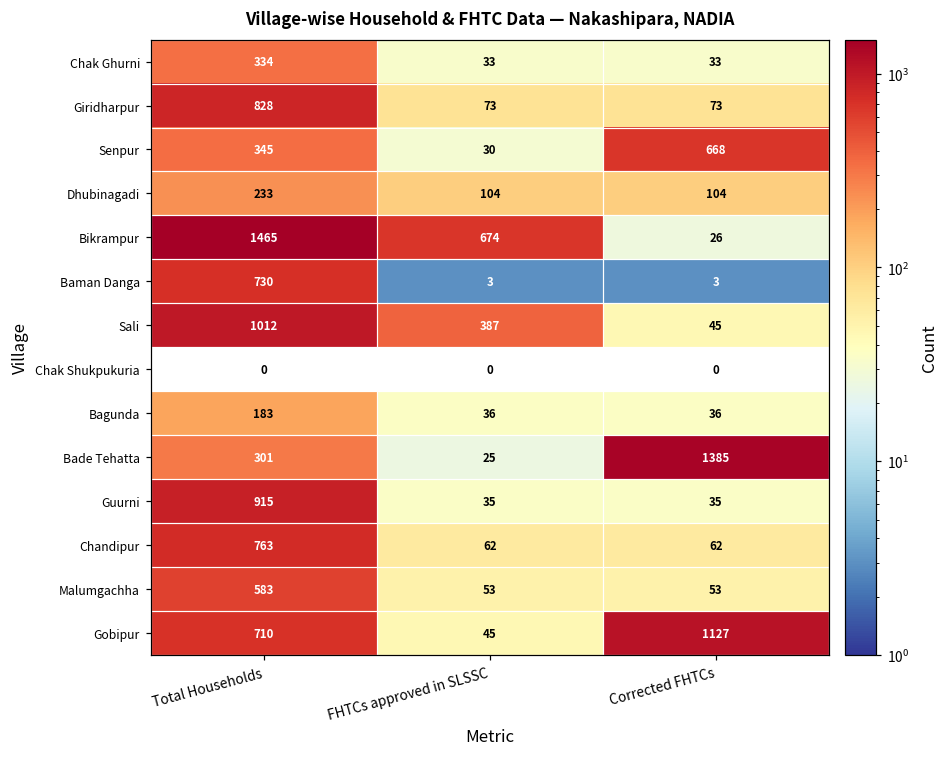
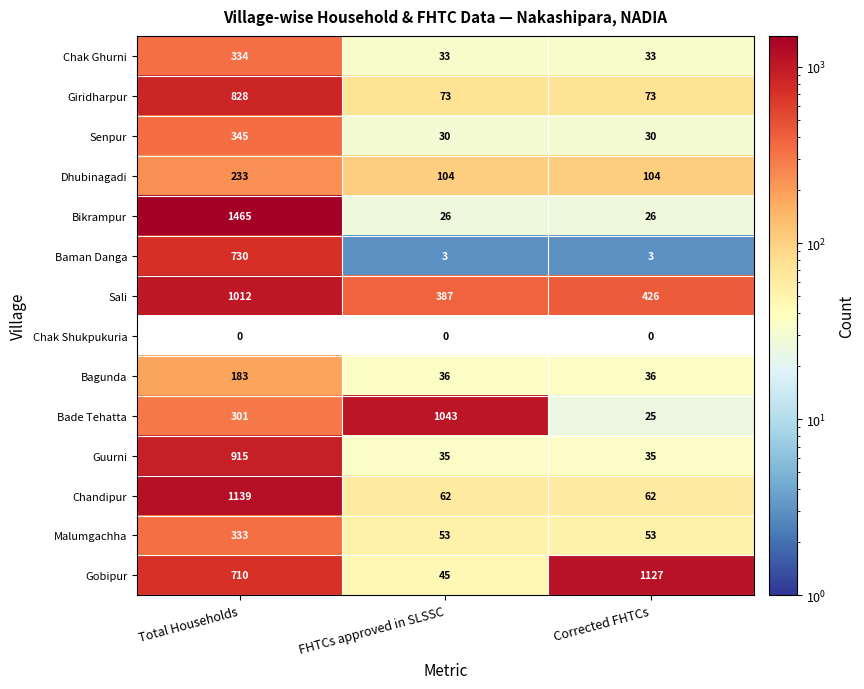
  {
    "Chak Ghurni": {
      "Total Households": 334,
      "FHTCs approved in SLSSC": 33,
      "Corrected FHTCs": 33
    },
    "Giridharpur": {
      "Total Households": 828,
      "FHTCs approved in SLSSC": 73,
      "Corrected FHTCs": 73
    },
    "Senpur": {
      "Total Households": 345,
      "FHTCs approved in SLSSC": 30,
-     "Corrected FHTCs": 668
+     "Corrected FHTCs": 30
    },
    "Dhubinagadi": {
      "Total Households": 233,
      "FHTCs approved in SLSSC": 104,
      "Corrected FHTCs": 104
    },
    "Bikrampur": {
      "Total Households": 1465,
-     "FHTCs approved in SLSSC": 674,
+     "FHTCs approved in SLSSC": 26,
      "Corrected FHTCs": 26
    },
    "Baman Danga": {
      "Total Households": 730,
      "FHTCs approved in SLSSC": 3,
      "Corrected FHTCs": 3
    },
    "Sali": {
      "Total Households": 1012,
      "FHTCs approved in SLSSC": 387,
-     "Corrected FHTCs": 45
+     "Corrected FHTCs": 426
    },
    "Bagunda": {
      "Total Households": 183,
      "FHTCs approved in SLSSC": 36,
      "Corrected FHTCs": 36
    },
    "Bade Tehatta": {
      "Total Households": 301,
-     "FHTCs approved in SLSSC": 25,
-     "Corrected FHTCs": 1385
+     "FHTCs approved in SLSSC": 1043,
+     "Corrected FHTCs": 25
    },
    "Guurni": {
      "Total Households": 915,
      "FHTCs approved in SLSSC": 35,
      "Corrected FHTCs": 35
    },
    "Chandipur": {
-     "Total Households": 763,
+     "Total Households": 1139,
      "FHTCs approved in SLSSC": 62,
      "Corrected FHTCs": 62
    },
    "Malumgachha": {
-     "Total Households": 583,
+     "Total Households": 333,
      "FHTCs approved in SLSSC": 53,
      "Corrected FHTCs": 53
    },
    "Gobipur": {
      "Total Households": 710,
      "FHTCs approved in SLSSC": 45,
      "Corrected FHTCs": 1127
    }
  }
